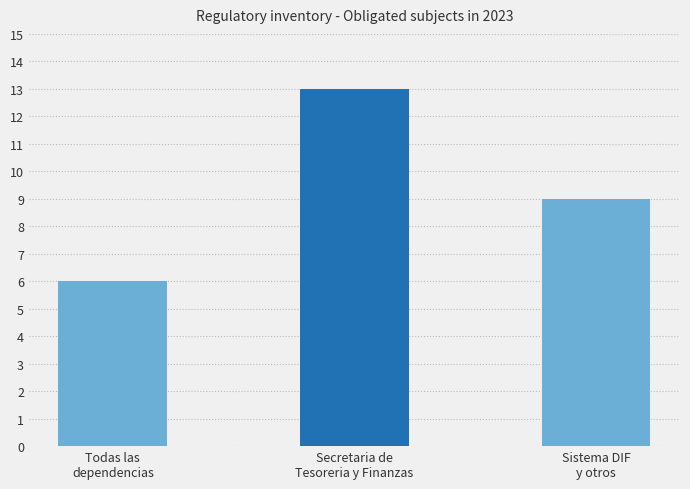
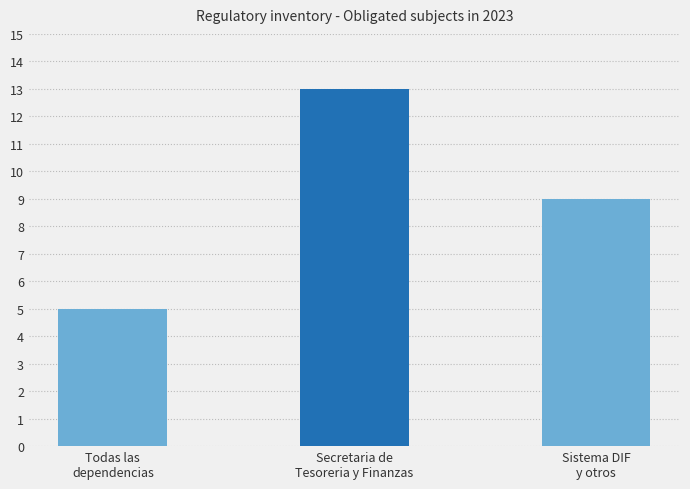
  {
-   "Todas las dependencias": 6,
+   "Todas las dependencias": 5,
    "Secretaria de Tesoreria y Finanzas": 13,
    "Sistema DIF y otros": 9
  }
